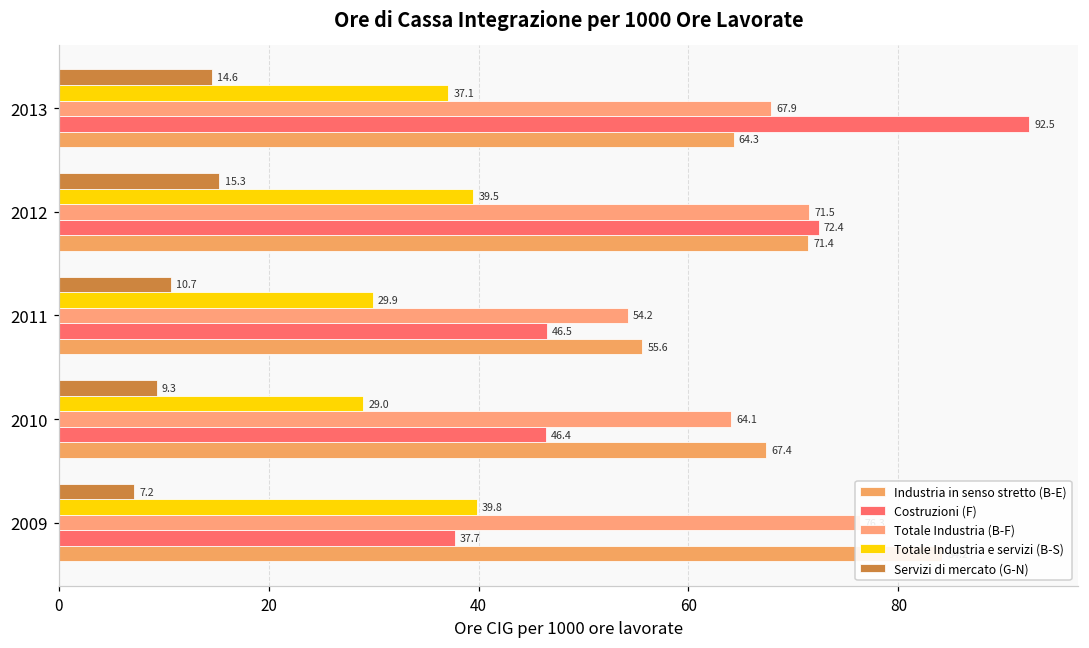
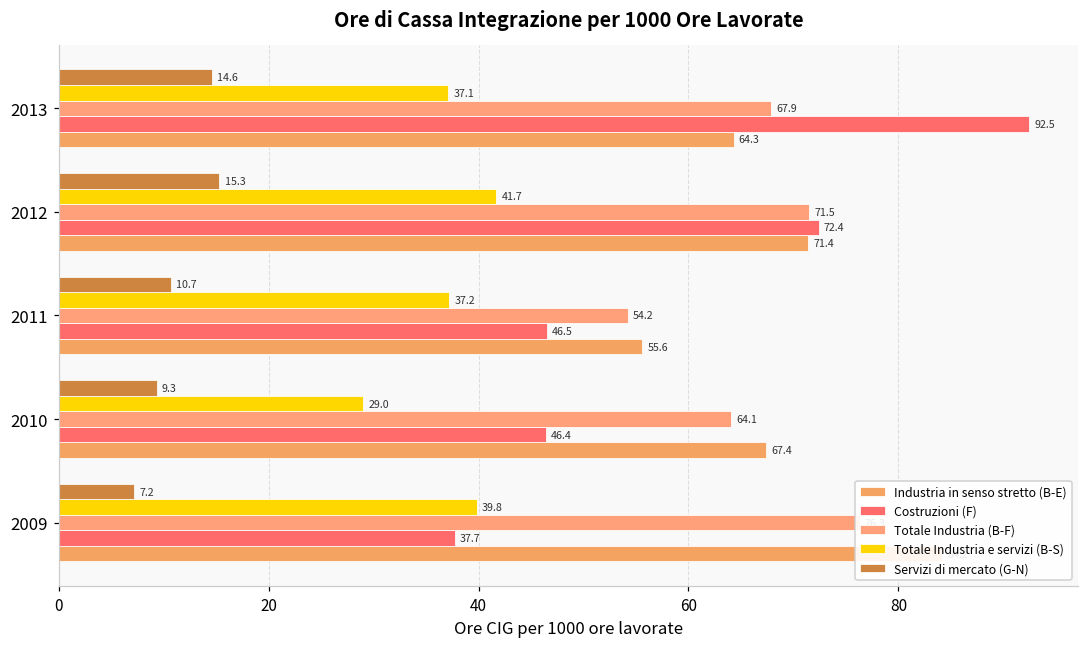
  {
    "Totale Industria e servizi (B-S)": {
      "2013": 37.1,
-     "2012": 39.5,
-     "2011": 29.9,
+     "2012": 41.7,
+     "2011": 37.2,
      "2010": 29.0,
      "2009": 39.8
    }
  }
